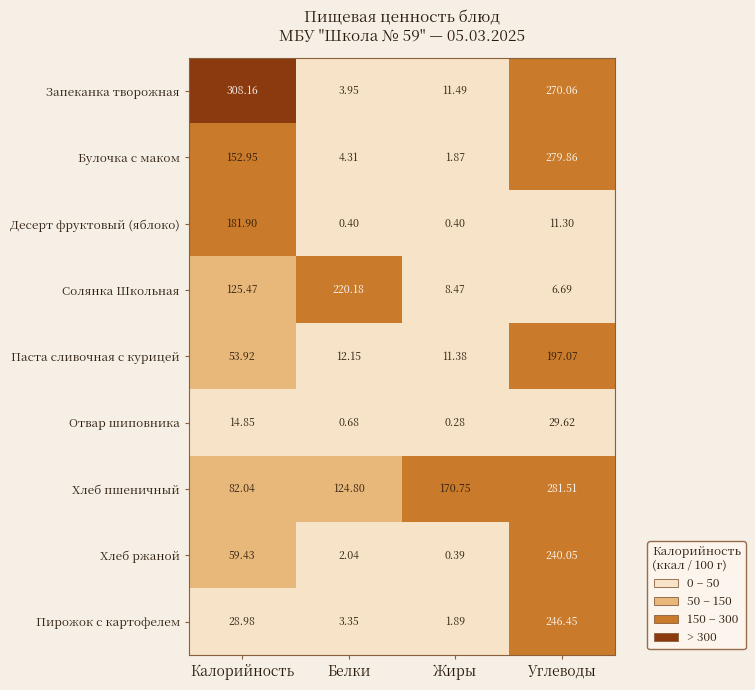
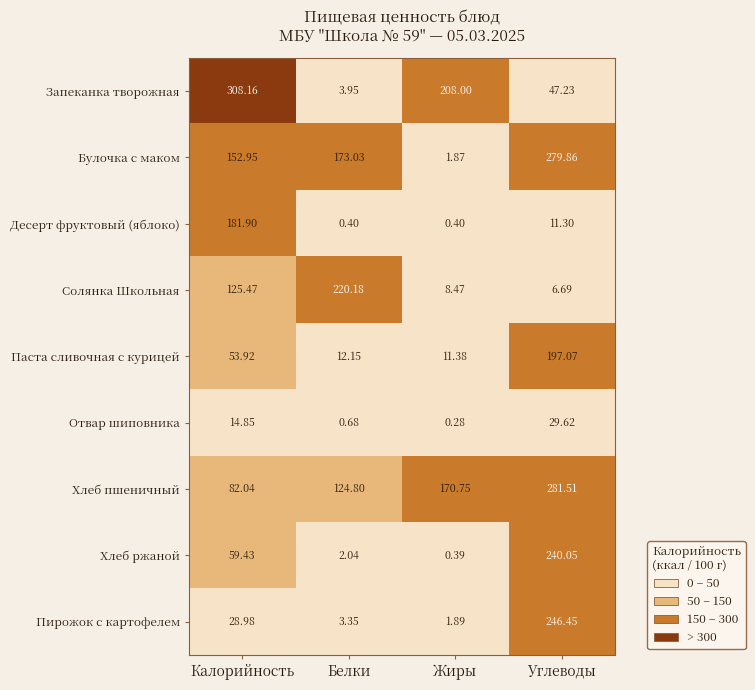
  {
    "Запеканка творожная": {
      "Калорийность": 308.16,
      "Белки": 3.95,
-     "Жиры": 11.49,
-     "Углеводы": 270.06
+     "Жиры": 208.00,
+     "Углеводы": 47.23
    },
    "Булочка с маком": {
      "Калорийность": 152.95,
-     "Белки": 4.31,
+     "Белки": 173.03,
      "Жиры": 1.87,
      "Углеводы": 279.86
    },
    "Десерт фруктовый (яблоко)": {
      "Калорийность": 181.90,
      "Белки": 0.40,
      "Жиры": 0.40,
      "Углеводы": 11.30
    },
    "Солянка Школьная": {
      "Калорийность": 125.47,
      "Белки": 220.18,
      "Жиры": 8.47,
      "Углеводы": 6.69
    },
    "Паста сливочная с курицей": {
      "Калорийность": 53.92,
      "Белки": 12.15,
      "Жиры": 11.38,
      "Углеводы": 197.07
    },
    "Отвар шиповника": {
      "Калорийность": 14.85,
      "Белки": 0.68,
      "Жиры": 0.28,
      "Углеводы": 29.62
    },
    "Хлеб пшеничный": {
      "Калорийность": 82.04,
      "Белки": 124.80,
      "Жиры": 170.75,
      "Углеводы": 281.51
    },
    "Хлеб ржаной": {
      "Калорийность": 59.43,
      "Белки": 2.04,
      "Жиры": 0.39,
      "Углеводы": 240.05
    },
    "Пирожок с картофелем": {
      "Калорийность": 28.98,
      "Белки": 3.35,
      "Жиры": 1.89,
      "Углеводы": 246.45
    }
  }
